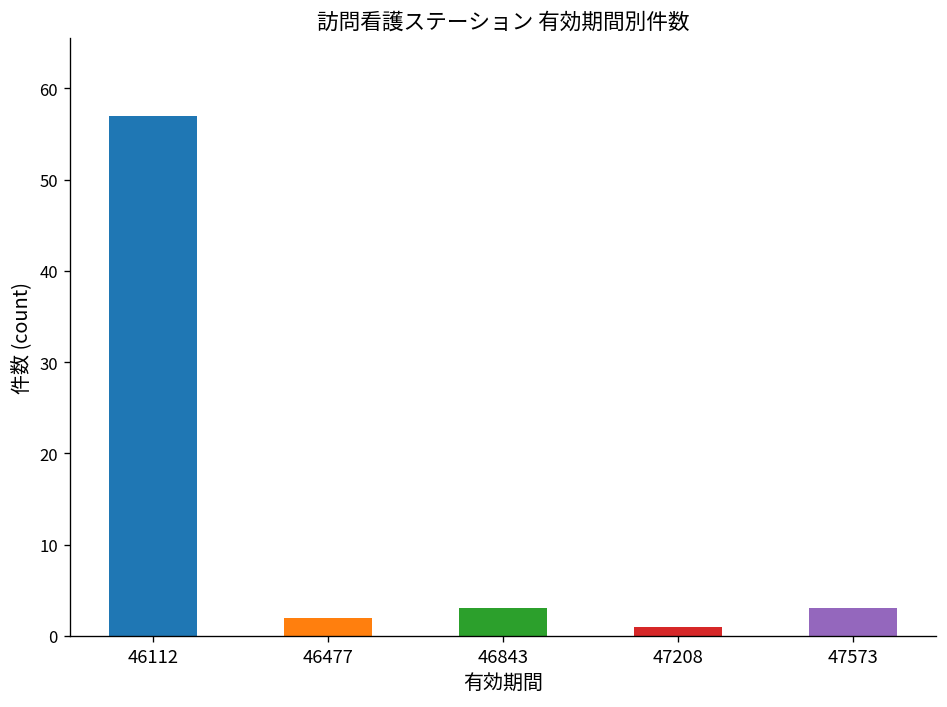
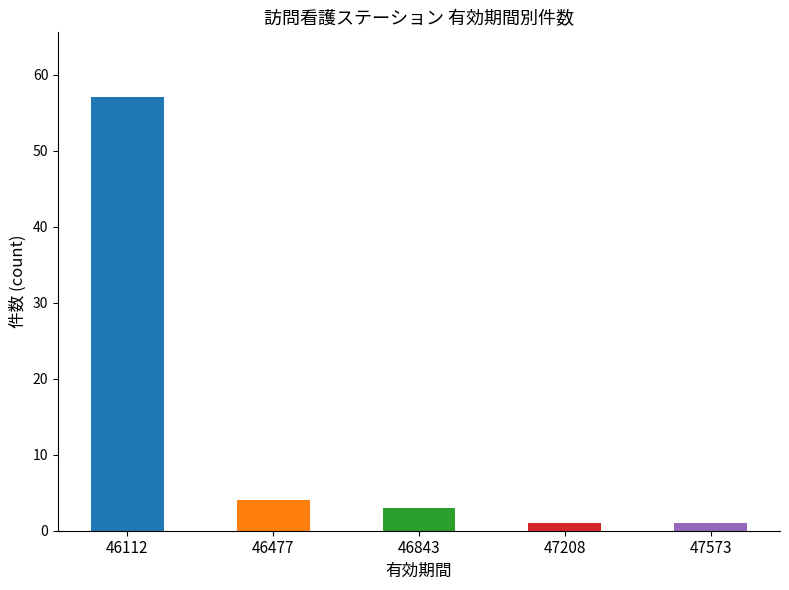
  {
    "46112": 57,
-   "46477": 2,
+   "46477": 4,
    "46843": 3,
    "47208": 1,
-   "47573": 3
+   "47573": 1
  }
